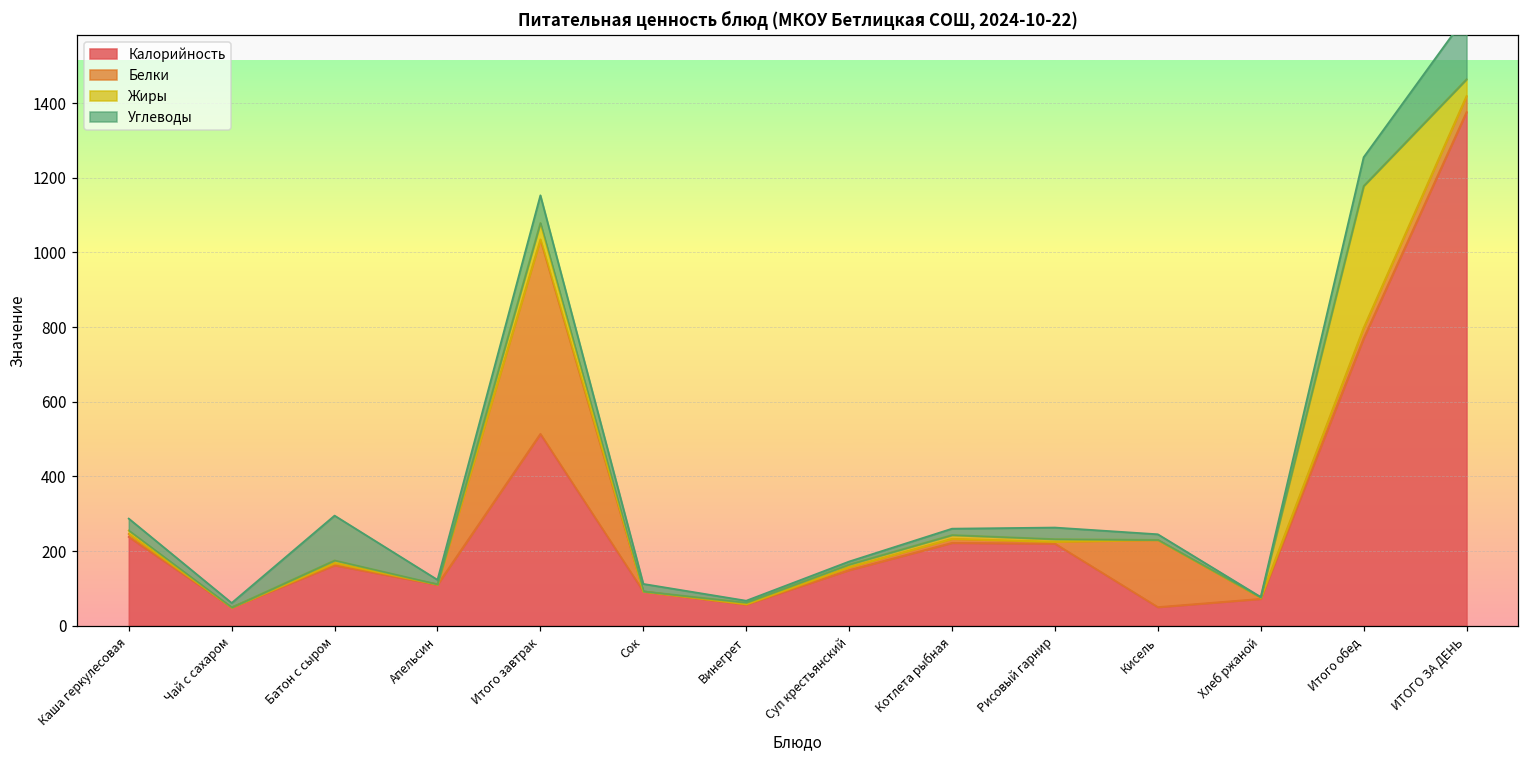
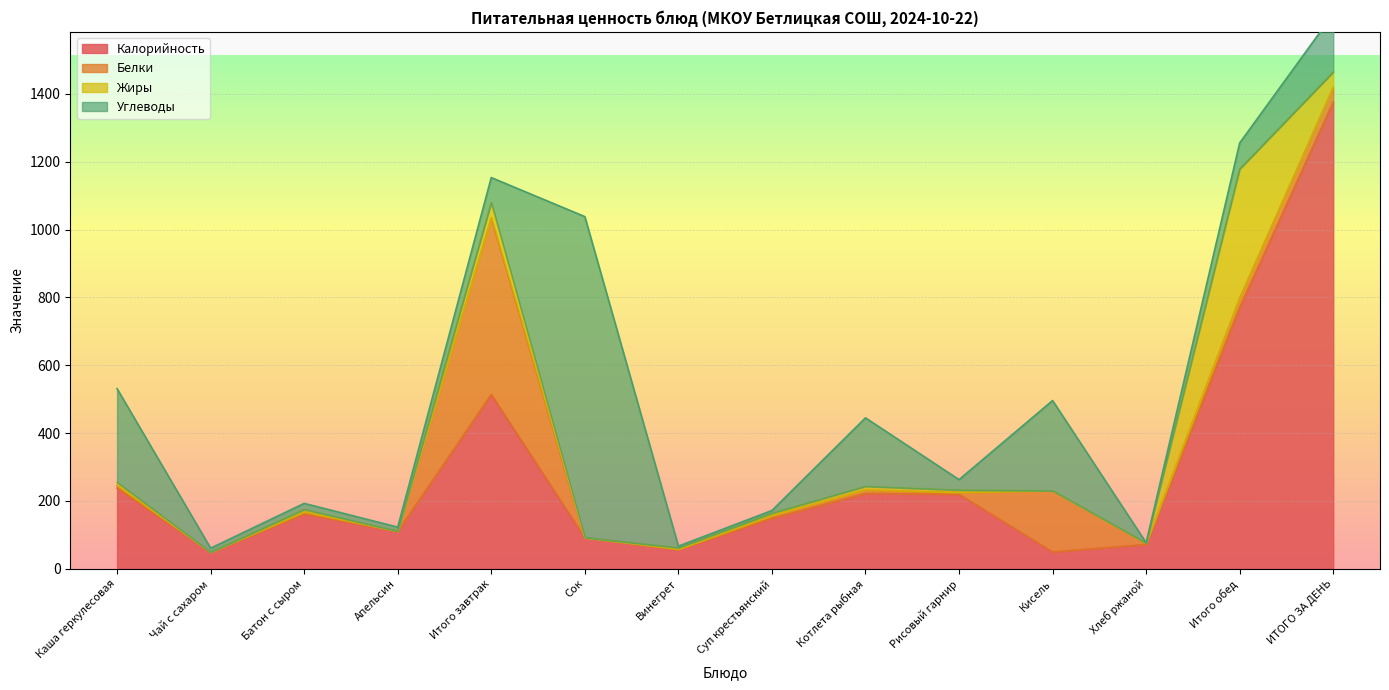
  {
    "Калорийность": {
      "Каша геркулесовая": 240,
      "Итого завтрак": 510,
      "Суп крестьянский": 150,
      "Котлета рыбная": 220,
      "Кисель": 50,
      "Итого обед": 770,
      "ИТОГО ЗА ДЕНЬ": 1380
    },
    "Белки": {
      "Каша геркулесовая": 10,
      "Итого завтрак": 520,
      "Котлета рыбная": 10,
      "Итого обед": 30,
      "ИТОГО ЗА ДЕНЬ": 40
    },
    "Жиры": {
      "Каша геркулесовая": 10,
      "Итого завтрак": 40,
      "Котлета рыбная": 10,
      "Итого обед": 380,
      "ИТОГО ЗА ДЕНЬ": 50
    },
    "Углеводы": {
-     "Каша геркулесовая": 30,
+     "Каша геркулесовая": 280,
      "Чай с сахаром": 10,
-     "Батон с сыром": 120,
+     "Батон с сыром": 20,
      "Апельсин": 10,
      "Итого завтрак": 70,
-     "Сок": 20,
+     "Сок": 950,
      "Суп крестьянский": 10,
-     "Котлета рыбная": 20,
+     "Котлета рыбная": 200,
      "Рисовый гарнир": 30,
-     "Кисель": 20,
+     "Кисель": 270,
      "Итого обед": 80
    }
  }
